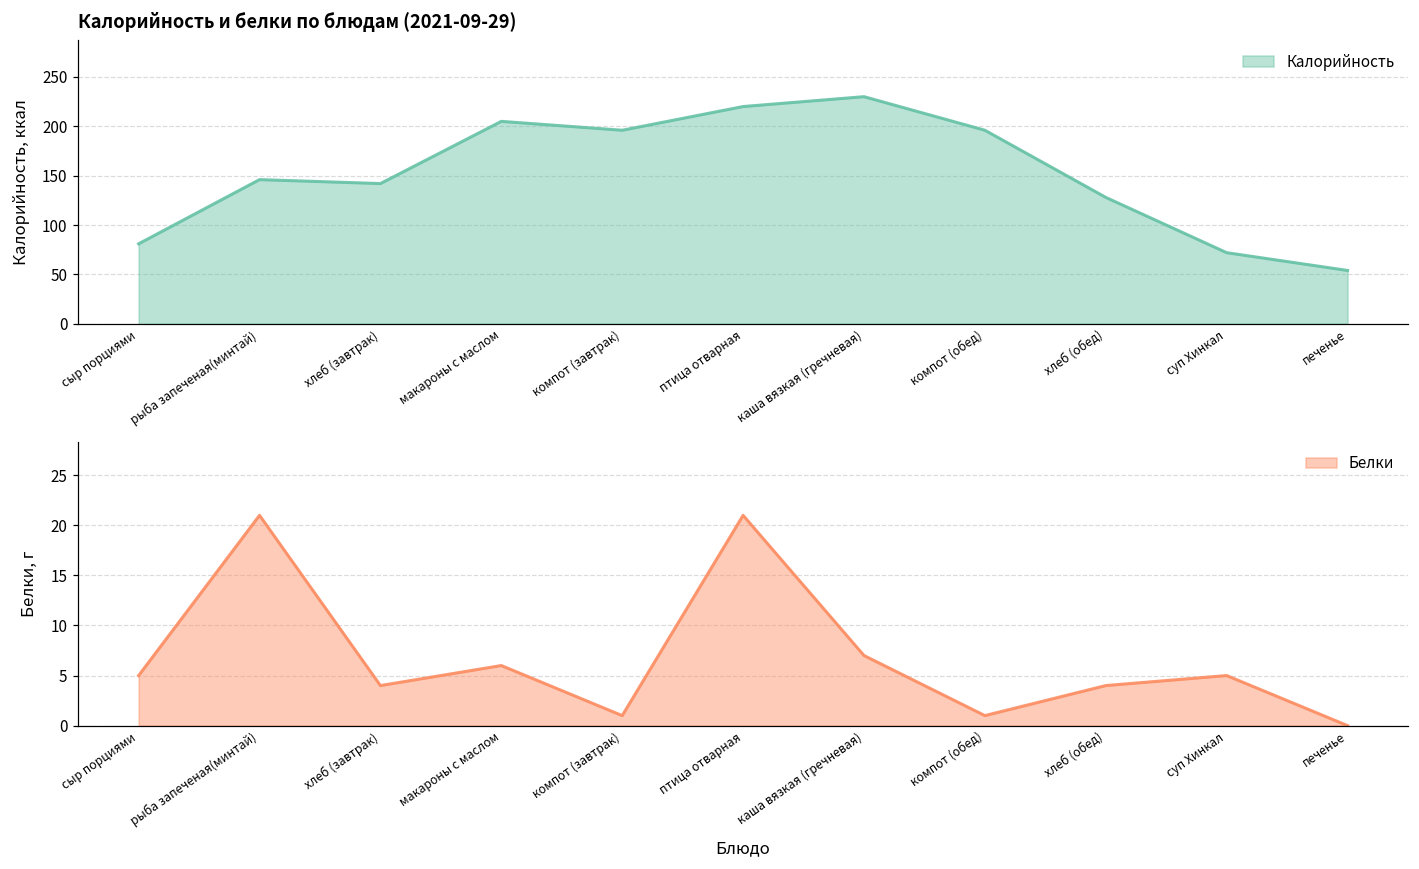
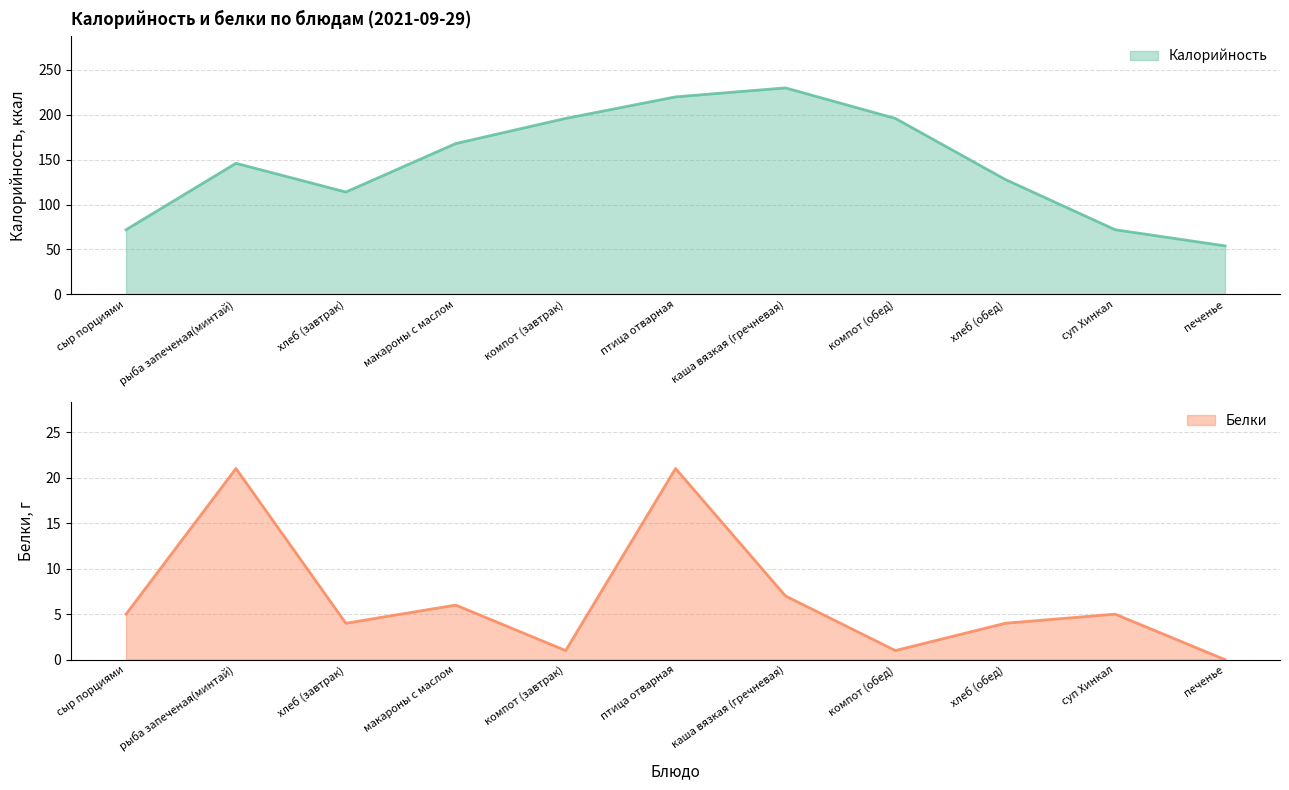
  {
    "Калорийность и белки по блюдам (2021-09-29)": {
-     "сыр порциями": 80,
+     "сыр порциями": 70,
      "рыба запеченая(минтай)": 150,
-     "хлеб (завтрак)": 140,
-     "макароны с маслом": 210,
+     "хлеб (завтрак)": 110,
+     "макароны с маслом": 170,
      "компот (завтрак)": 200,
      "птица отварная": 220,
      "каша вязкая (гречневая)": 230,
      "компот (обед)": 200,
      "хлеб (обед)": 130,
      "суп Хинкал": 70,
      "печенье": 50
    }
  }
